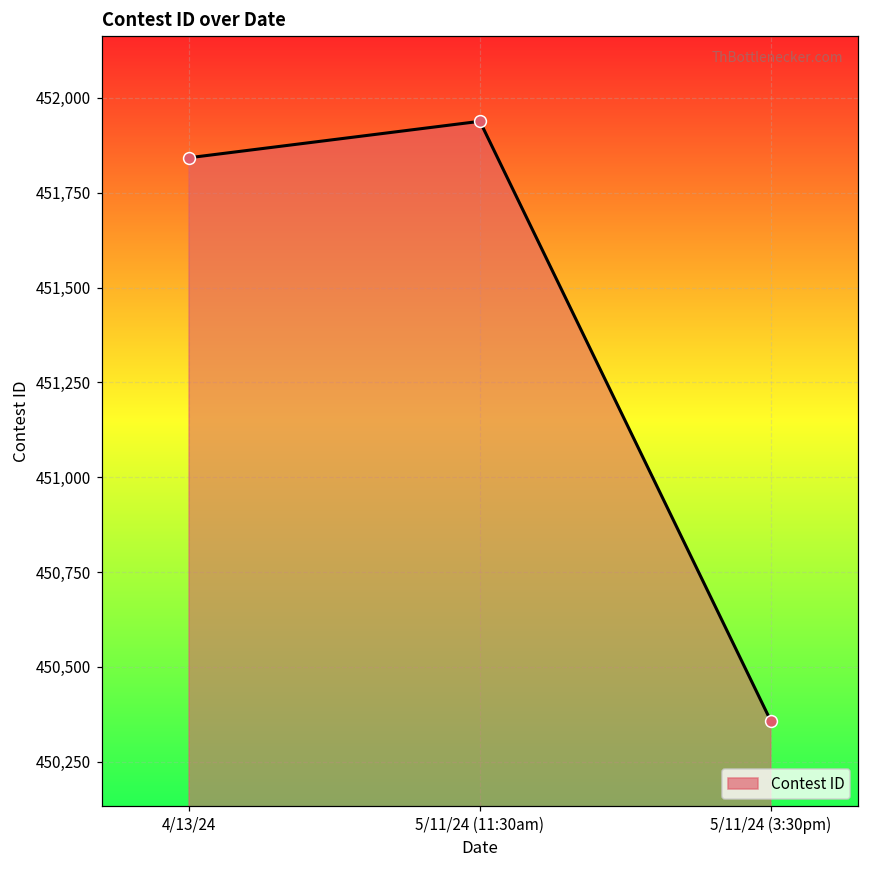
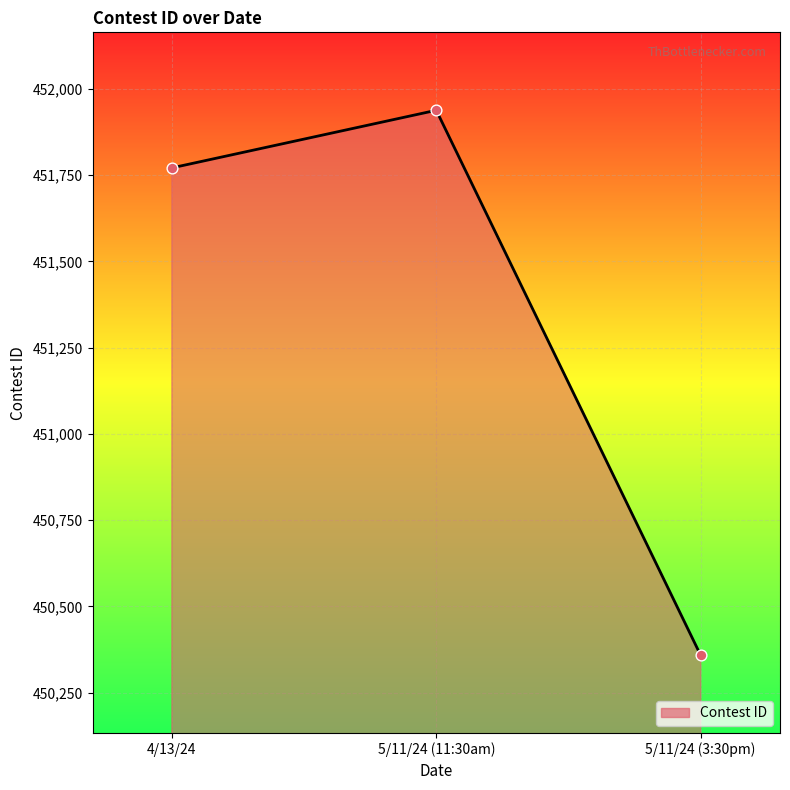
  {
-   "4/13/24": "451,840",
+   "4/13/24": "451,770",
    "5/11/24 (11:30am)": "451,940",
    "5/11/24 (3:30pm)": "450,360"
  }
